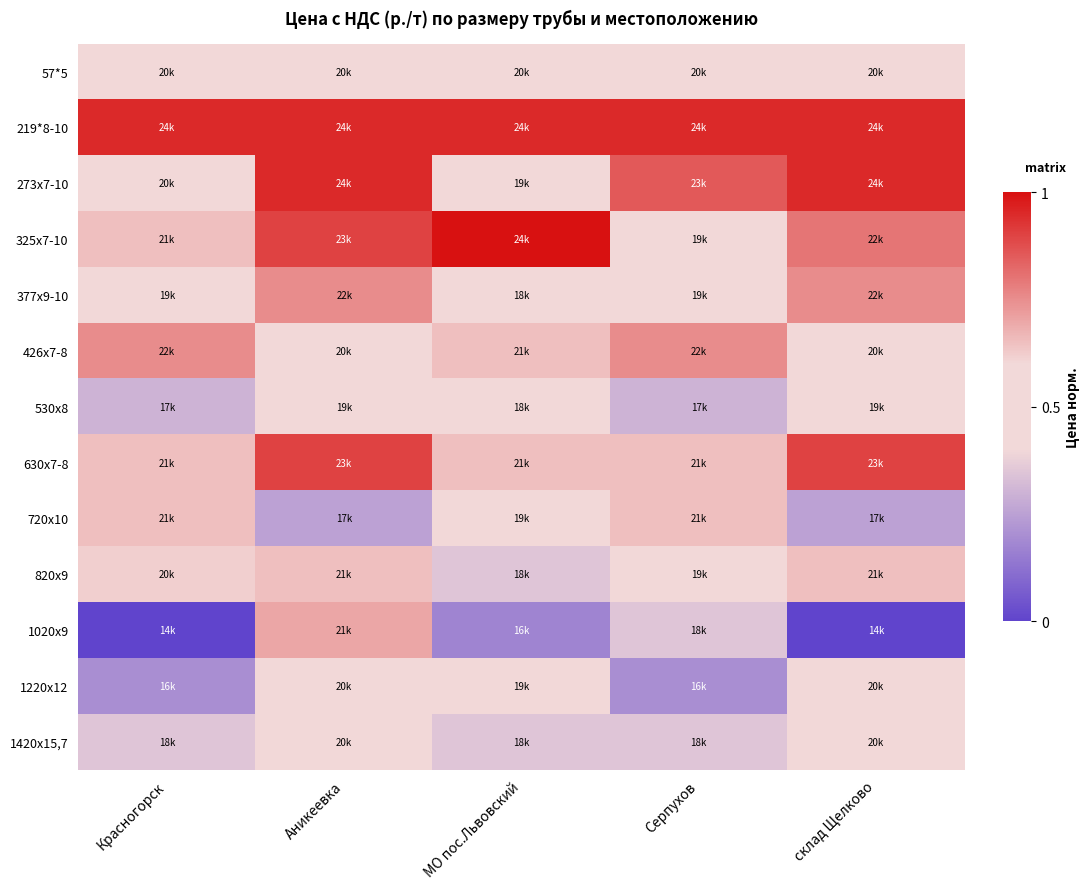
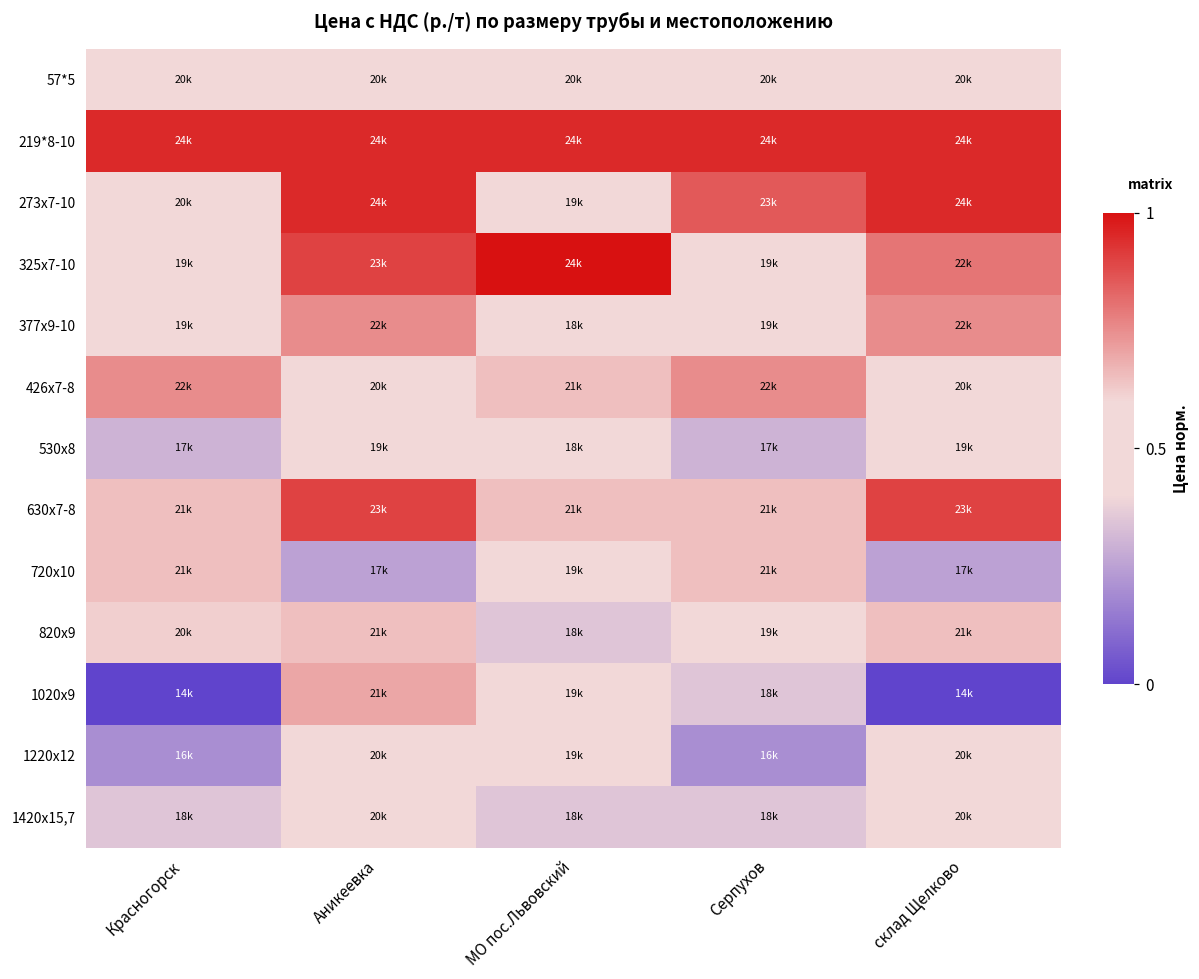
  {
    "57*5": {
      "Красногорск": "20k",
      "Аникеевка": "20k",
      "МО пос.Львовский": "20k",
      "Серпухов": "20k",
      "склад Щелково": "20k"
    },
    "219*8-10": {
      "Красногорск": "24k",
      "Аникеевка": "24k",
      "МО пос.Львовский": "24k",
      "Серпухов": "24k",
      "склад Щелково": "24k"
    },
    "273х7-10": {
      "Красногорск": "20k",
      "Аникеевка": "24k",
      "МО пос.Львовский": "19k",
      "Серпухов": "23k",
      "склад Щелково": "24k"
    },
    "325х7-10": {
-     "Красногорск": "21k",
+     "Красногорск": "19k",
      "Аникеевка": "23k",
      "МО пос.Львовский": "24k",
      "Серпухов": "19k",
      "склад Щелково": "22k"
    },
    "377х9-10": {
      "Красногорск": "19k",
      "Аникеевка": "22k",
      "МО пос.Львовский": "18k",
      "Серпухов": "19k",
      "склад Щелково": "22k"
    },
    "426х7-8": {
      "Красногорск": "22k",
      "Аникеевка": "20k",
      "МО пос.Львовский": "21k",
      "Серпухов": "22k",
      "склад Щелково": "20k"
    },
    "530х8": {
      "Красногорск": "17k",
      "Аникеевка": "19k",
      "МО пос.Львовский": "18k",
      "Серпухов": "17k",
      "склад Щелково": "19k"
    },
    "630х7-8": {
      "Красногорск": "21k",
      "Аникеевка": "23k",
      "МО пос.Львовский": "21k",
      "Серпухов": "21k",
      "склад Щелково": "23k"
    },
    "720х10": {
      "Красногорск": "21k",
      "Аникеевка": "17k",
      "МО пос.Львовский": "19k",
      "Серпухов": "21k",
      "склад Щелково": "17k"
    },
    "820х9": {
      "Красногорск": "20k",
      "Аникеевка": "21k",
      "МО пос.Львовский": "18k",
      "Серпухов": "19k",
      "склад Щелково": "21k"
    },
    "1020х9": {
      "Красногорск": "14k",
      "Аникеевка": "21k",
-     "МО пос.Львовский": "16k",
+     "МО пос.Львовский": "19k",
      "Серпухов": "18k",
      "склад Щелково": "14k"
    },
    "1220х12": {
      "Красногорск": "16k",
      "Аникеевка": "20k",
      "МО пос.Львовский": "19k",
      "Серпухов": "16k",
      "склад Щелково": "20k"
    },
    "1420х15,7": {
      "Красногорск": "18k",
      "Аникеевка": "20k",
      "МО пос.Львовский": "18k",
      "Серпухов": "18k",
      "склад Щелково": "20k"
    }
  }
